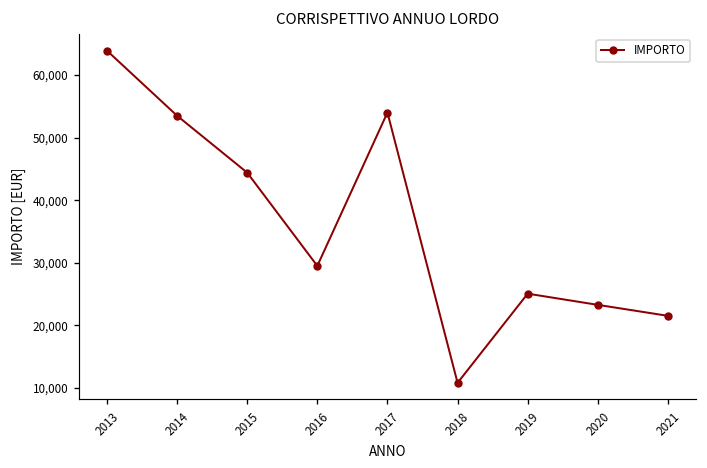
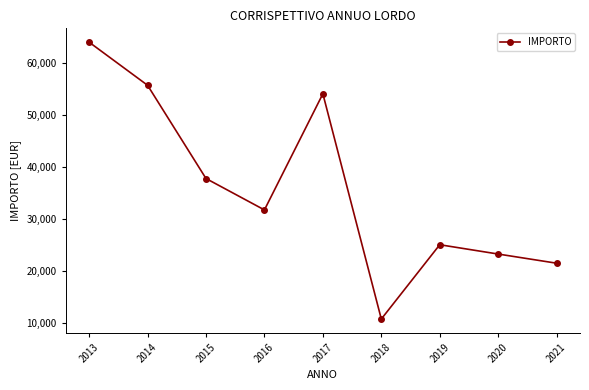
  {
    "2013": "64,000",
-   "2014": "54,000",
-   "2015": "44,000",
-   "2016": "30,000",
+   "2014": "56,000",
+   "2015": "38,000",
+   "2016": "32,000",
    "2017": "54,000",
    "2018": "11,000",
    "2019": "25,000",
    "2020": "23,000",
    "2021": "22,000"
  }
